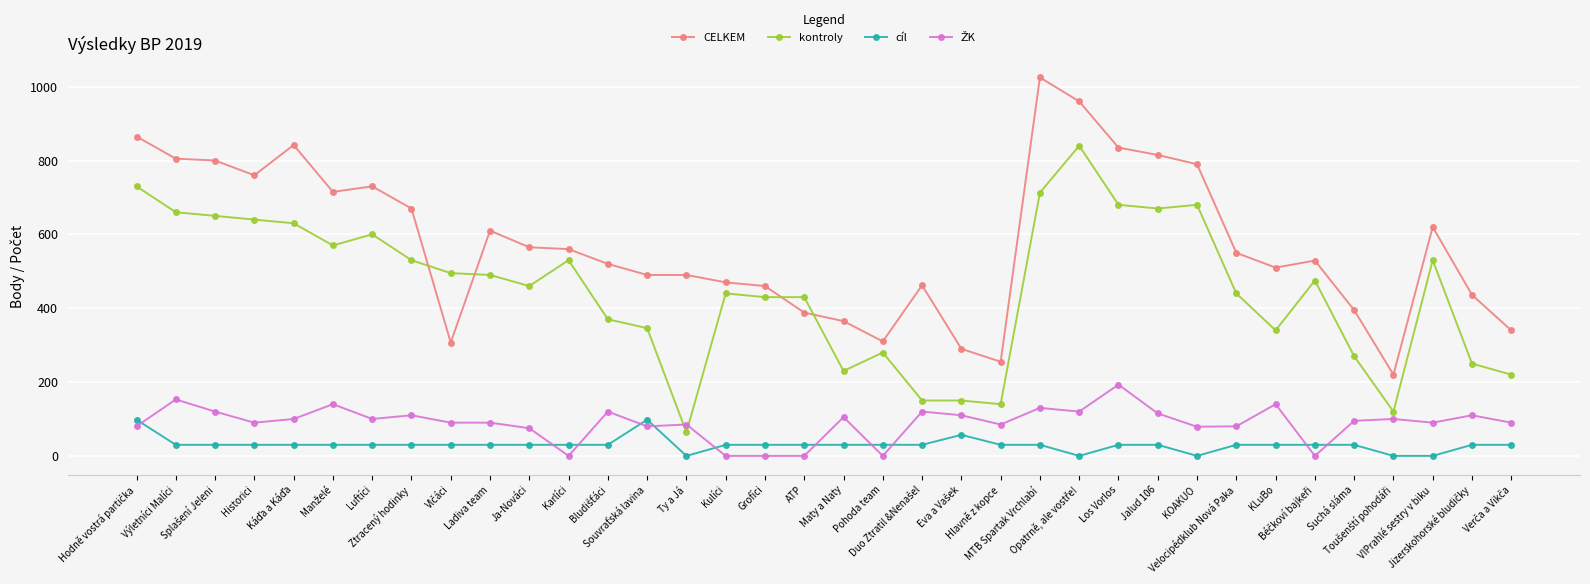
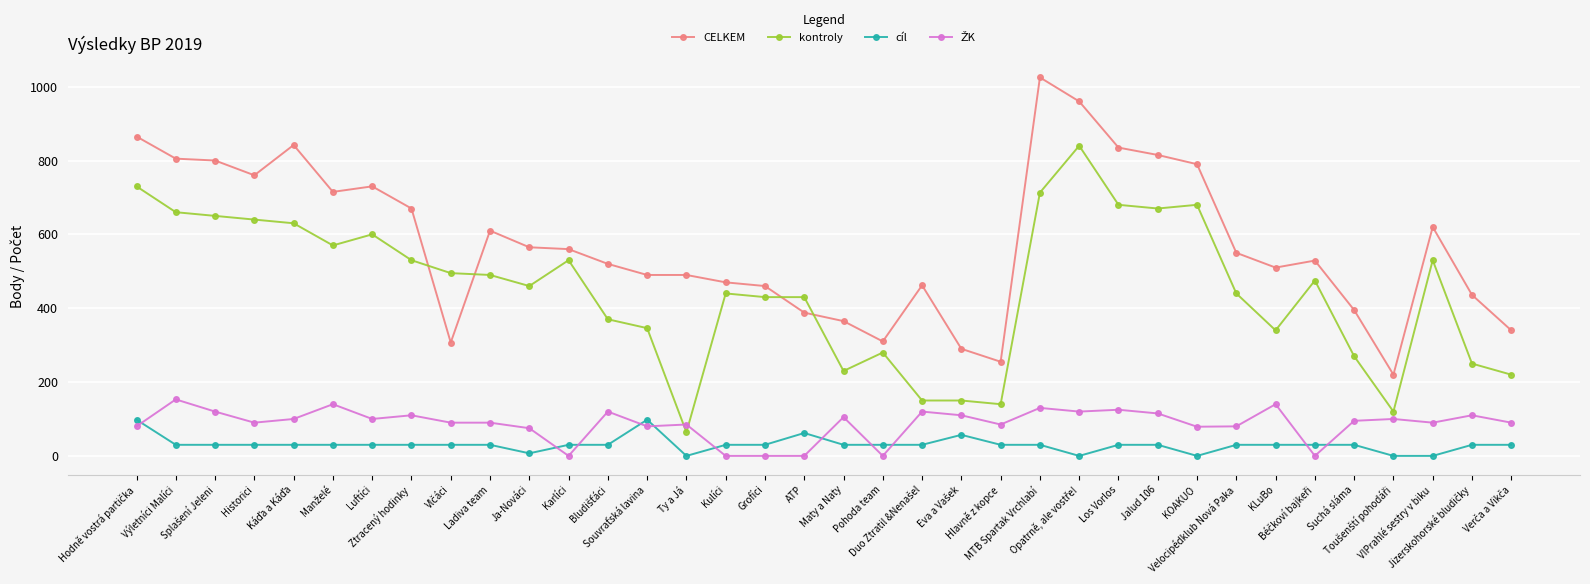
  {
    "CELKEM": {
      "Hodně vostrá partička": 870,
      "Výletníci Malíci": 810,
      "Splašení Jeleni": 800,
      "Historici": 760,
      "Káďa a Káďa": 840,
      "Manželé": 720,
      "Luftíci": 730,
      "Ztracený hodinky": 670,
      "Vlčáci": 310,
      "Ladiva team": 610,
      "Ja-Nováci": 570,
      "Karlíci": 560,
      "Bludišťáci": 520,
      "Souvraťská lavina": 490,
      "Ty a Já": 490,
      "Kulíci": 470,
      "Grofíci": 460,
      "ATP": 390,
      "Maty a Naty": 370,
      "Pohoda team": 310,
      "Duo Ztratil &Nenašel": 460,
      "Eva a Vašek": 290,
      "Hlavně z kopce": 260,
      "MTB Spartak Vrchlabí": 1030,
      "Opatrně, ale vostře!": 960,
      "Los Vorlos": 840,
      "Jalud 106": 820,
      "KOAKUO": 790,
      "Velocipédklub Nová Paka": 550,
      "KLuBo": 510,
      "Béčkoví bajkeři": 530,
      "Suchá sláma": 400,
      "Toušenští pohodáři": 220,
      "VIPrahlé sestry v biku": 620,
      "Jizerskohorské bludičky": 440,
      "Verča a Vikča": 340
    },
    "kontroly": {
      "Hodně vostrá partička": 730,
      "Výletníci Malíci": 660,
      "Splašení Jeleni": 650,
      "Historici": 640,
      "Káďa a Káďa": 630,
      "Manželé": 570,
      "Luftíci": 600,
      "Ztracený hodinky": 530,
      "Vlčáci": 500,
      "Ladiva team": 490,
      "Ja-Nováci": 460,
      "Karlíci": 530,
      "Bludišťáci": 370,
      "Souvraťská lavina": 350,
      "Ty a Já": 60,
      "Kulíci": 440,
      "Grofíci": 430,
      "ATP": 430,
      "Maty a Naty": 230,
      "Pohoda team": 280,
      "Duo Ztratil &Nenašel": 150,
      "Eva a Vašek": 150,
      "Hlavně z kopce": 140,
      "MTB Spartak Vrchlabí": 710,
      "Opatrně, ale vostře!": 840,
      "Los Vorlos": 680,
      "Jalud 106": 670,
      "KOAKUO": 680,
      "Velocipédklub Nová Paka": 440,
      "KLuBo": 340,
      "Béčkoví bajkeři": 480,
      "Suchá sláma": 270,
      "Toušenští pohodáři": 120,
      "VIPrahlé sestry v biku": 530,
      "Jizerskohorské bludičky": 250,
      "Verča a Vikča": 220
    },
    "cíl": {
      "Hodně vostrá partička": 100,
      "Výletníci Malíci": 30,
      "Splašení Jeleni": 30,
      "Historici": 30,
      "Káďa a Káďa": 30,
      "Manželé": 30,
      "Luftíci": 30,
      "Ztracený hodinky": 30,
      "Vlčáci": 30,
      "Ladiva team": 30,
-     "Ja-Nováci": 30,
+     "Ja-Nováci": 10,
      "Karlíci": 30,
      "Bludišťáci": 30,
      "Souvraťská lavina": 100,
      "Ty a Já": 0,
      "Kulíci": 30,
      "Grofíci": 30,
-     "ATP": 30,
+     "ATP": 60,
      "Maty a Naty": 30,
      "Pohoda team": 30,
      "Duo Ztratil &Nenašel": 30,
      "Eva a Vašek": 60,
      "Hlavně z kopce": 30,
      "MTB Spartak Vrchlabí": 30,
      "Opatrně, ale vostře!": 0,
      "Los Vorlos": 30,
      "Jalud 106": 30,
      "KOAKUO": 0,
      "Velocipédklub Nová Paka": 30,
      "KLuBo": 30,
      "Béčkoví bajkeři": 30,
      "Suchá sláma": 30,
      "Toušenští pohodáři": 0,
      "VIPrahlé sestry v biku": 0,
      "Jizerskohorské bludičky": 30,
      "Verča a Vikča": 30
    },
    "ŽK": {
      "Hodně vostrá partička": 80,
      "Výletníci Malíci": 150,
      "Splašení Jeleni": 120,
      "Historici": 90,
      "Káďa a Káďa": 100,
      "Manželé": 140,
      "Luftíci": 100,
      "Ztracený hodinky": 110,
      "Vlčáci": 90,
      "Ladiva team": 90,
      "Ja-Nováci": 80,
      "Karlíci": 0,
      "Bludišťáci": 120,
      "Souvraťská lavina": 80,
      "Ty a Já": 90,
      "Kulíci": 0,
      "Grofíci": 0,
      "ATP": 0,
      "Maty a Naty": 110,
      "Pohoda team": 0,
      "Duo Ztratil &Nenašel": 120,
      "Eva a Vašek": 110,
      "Hlavně z kopce": 90,
      "MTB Spartak Vrchlabí": 130,
      "Opatrně, ale vostře!": 120,
-     "Los Vorlos": 190,
+     "Los Vorlos": 130,
      "Jalud 106": 120,
      "KOAKUO": 80,
      "Velocipédklub Nová Paka": 80,
      "KLuBo": 140,
      "Béčkoví bajkeři": 0,
      "Suchá sláma": 100,
      "Toušenští pohodáři": 100,
      "VIPrahlé sestry v biku": 90,
      "Jizerskohorské bludičky": 110,
      "Verča a Vikča": 90
    }
  }
